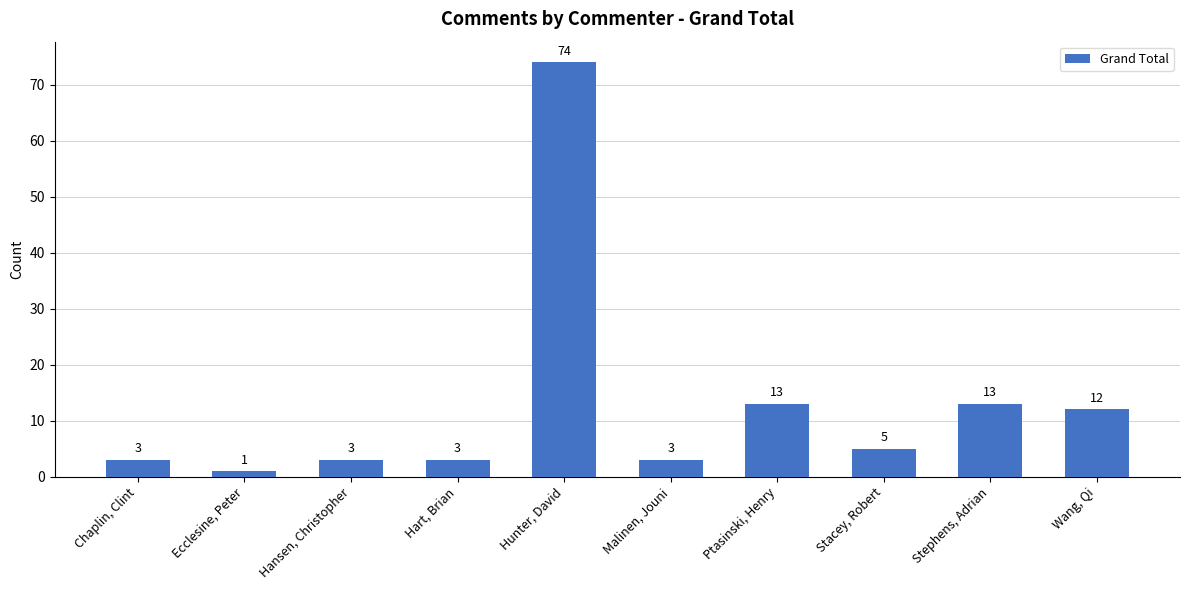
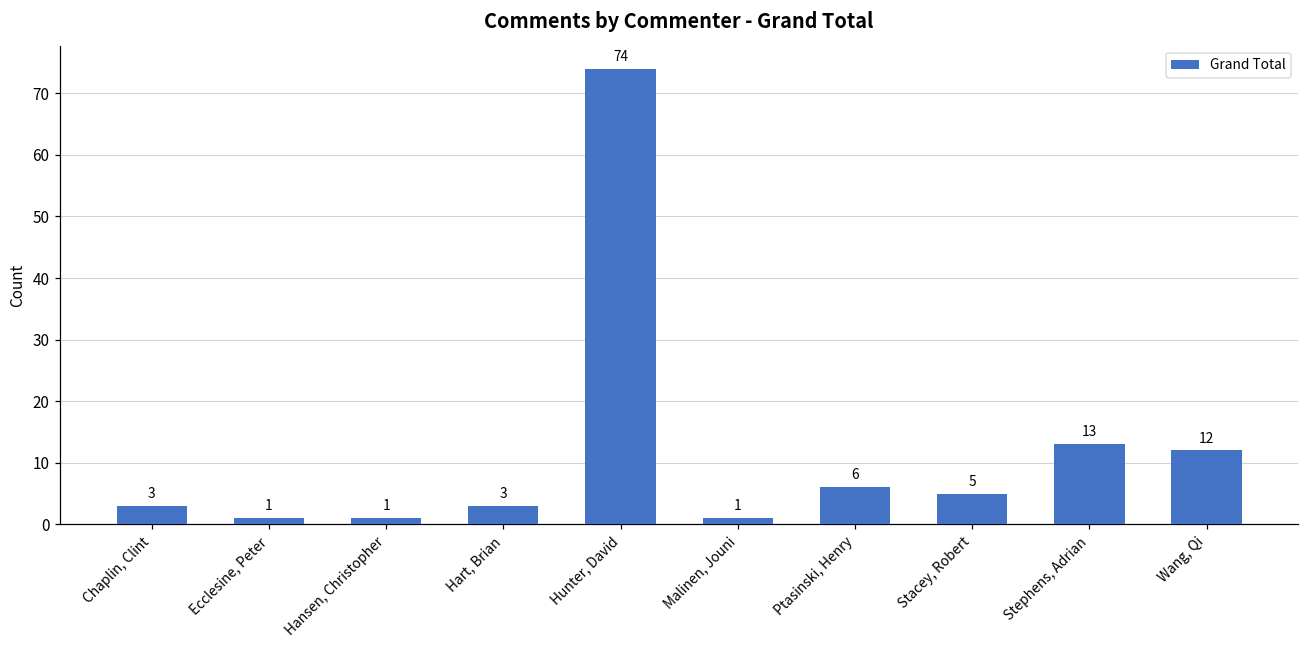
  {
    "Chaplin, Clint": 3,
    "Ecclesine, Peter": 1,
-   "Hansen, Christopher": 3,
+   "Hansen, Christopher": 1,
    "Hart, Brian": 3,
    "Hunter, David": 74,
-   "Malinen, Jouni": 3,
-   "Ptasinski, Henry": 13,
+   "Malinen, Jouni": 1,
+   "Ptasinski, Henry": 6,
    "Stacey, Robert": 5,
    "Stephens, Adrian": 13,
    "Wang, Qi": 12
  }
